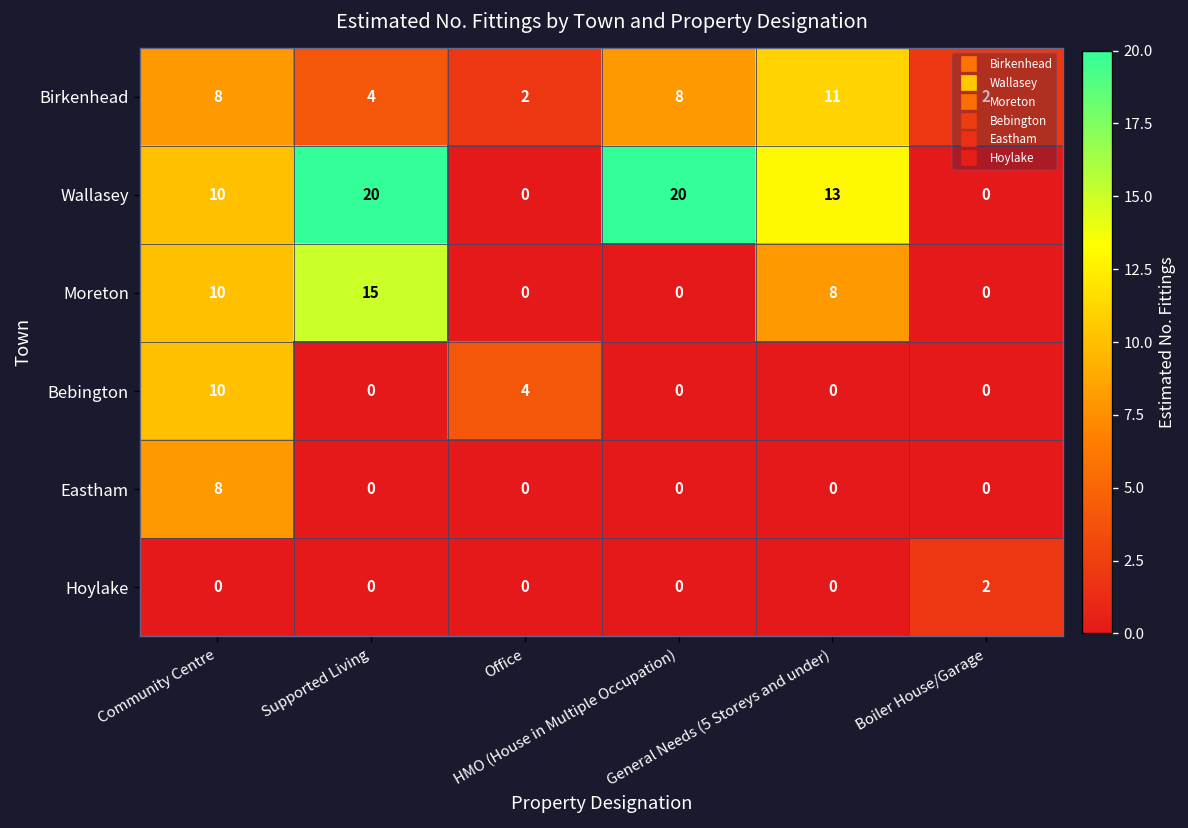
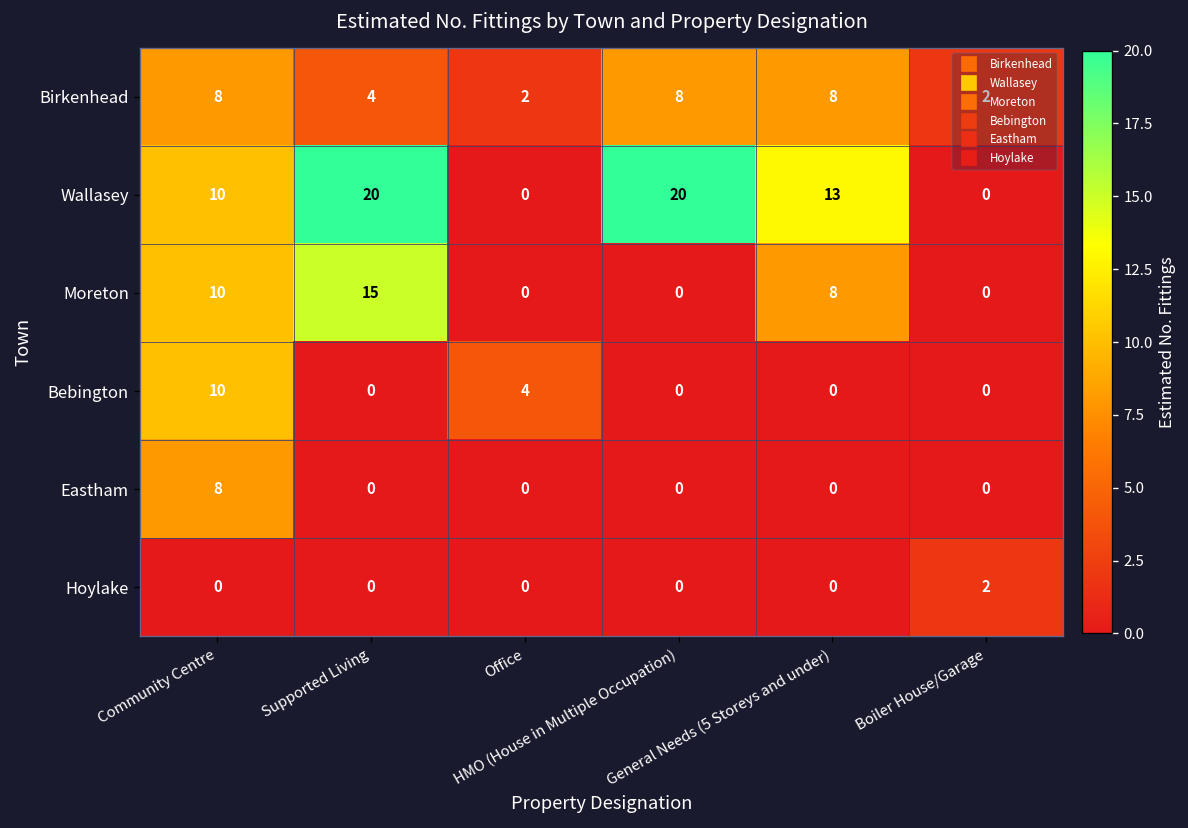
  {
    "Birkenhead": {
      "Community Centre": 8,
      "Supported Living": 4,
      "Office": 2,
      "HMO (House in Multiple Occupation)": 8,
-     "General Needs (5 Storeys and under)": 11
+     "General Needs (5 Storeys and under)": 8
    },
    "Wallasey": {
      "Community Centre": 10,
      "Supported Living": 20,
      "Office": 0,
      "HMO (House in Multiple Occupation)": 20,
      "General Needs (5 Storeys and under)": 13,
      "Boiler House/Garage": 0
    },
    "Moreton": {
      "Community Centre": 10,
      "Supported Living": 15,
      "Office": 0,
      "HMO (House in Multiple Occupation)": 0,
      "General Needs (5 Storeys and under)": 8,
      "Boiler House/Garage": 0
    },
    "Bebington": {
      "Community Centre": 10,
      "Supported Living": 0,
      "Office": 4,
      "HMO (House in Multiple Occupation)": 0,
      "General Needs (5 Storeys and under)": 0,
      "Boiler House/Garage": 0
    },
    "Eastham": {
      "Community Centre": 8,
      "Supported Living": 0,
      "Office": 0,
      "HMO (House in Multiple Occupation)": 0,
      "General Needs (5 Storeys and under)": 0,
      "Boiler House/Garage": 0
    },
    "Hoylake": {
      "Community Centre": 0,
      "Supported Living": 0,
      "Office": 0,
      "HMO (House in Multiple Occupation)": 0,
      "General Needs (5 Storeys and under)": 0,
      "Boiler House/Garage": 2
    }
  }
